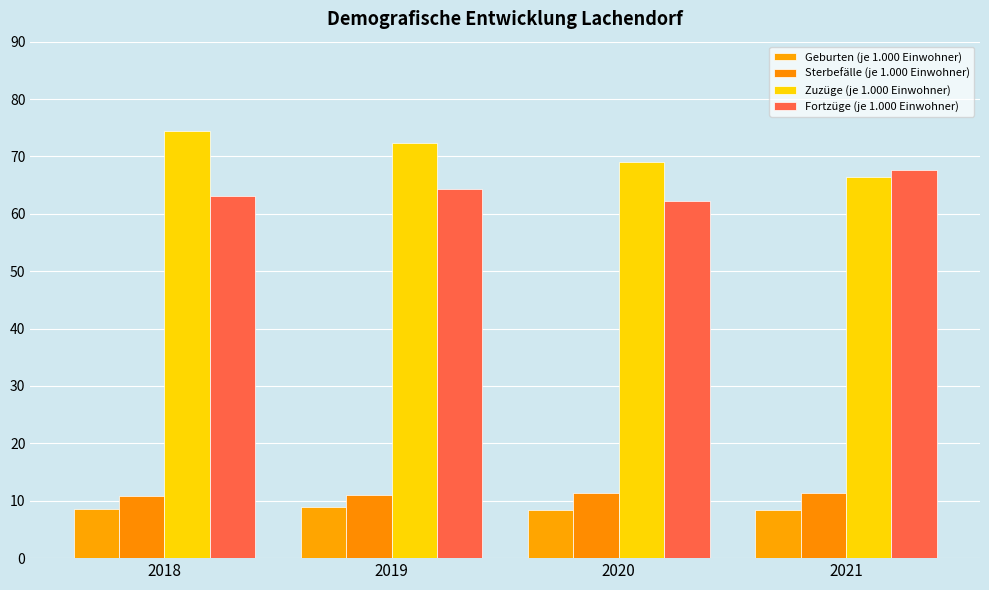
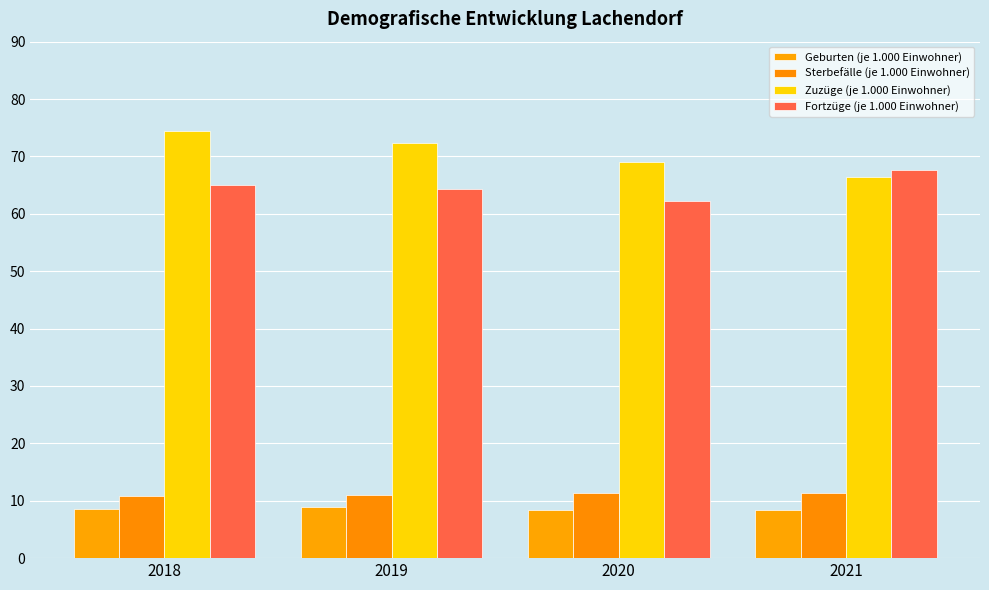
  {
    "Fortzüge (je 1.000 Einwohner)": {
-     "2018": 63,
+     "2018": 65,
      "2019": 64,
      "2020": 62,
      "2021": 68
    }
  }
